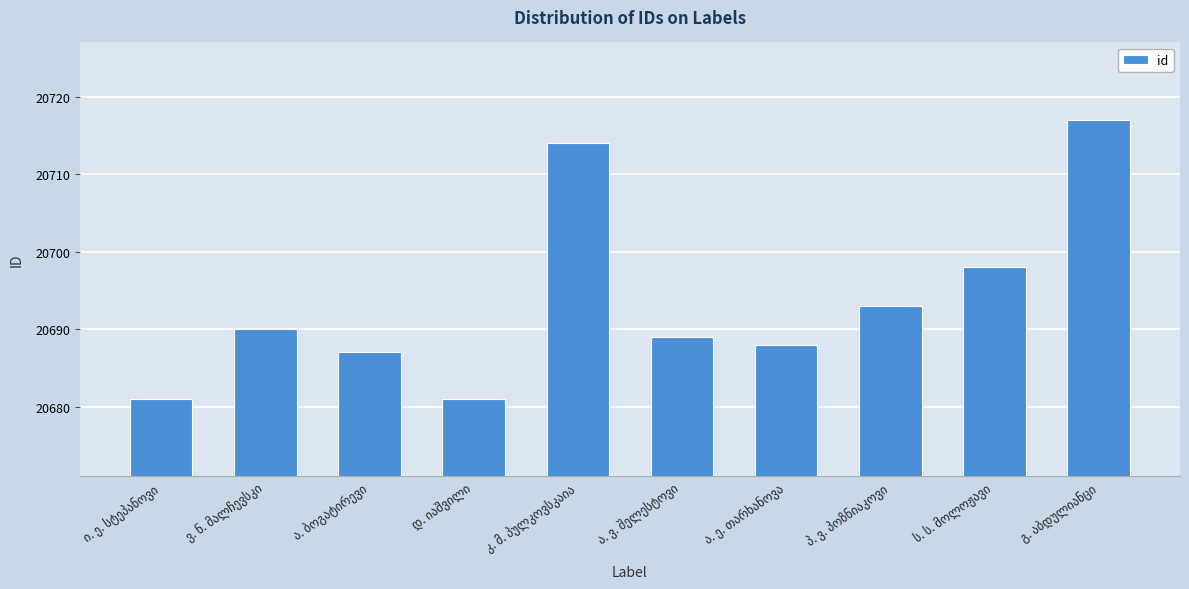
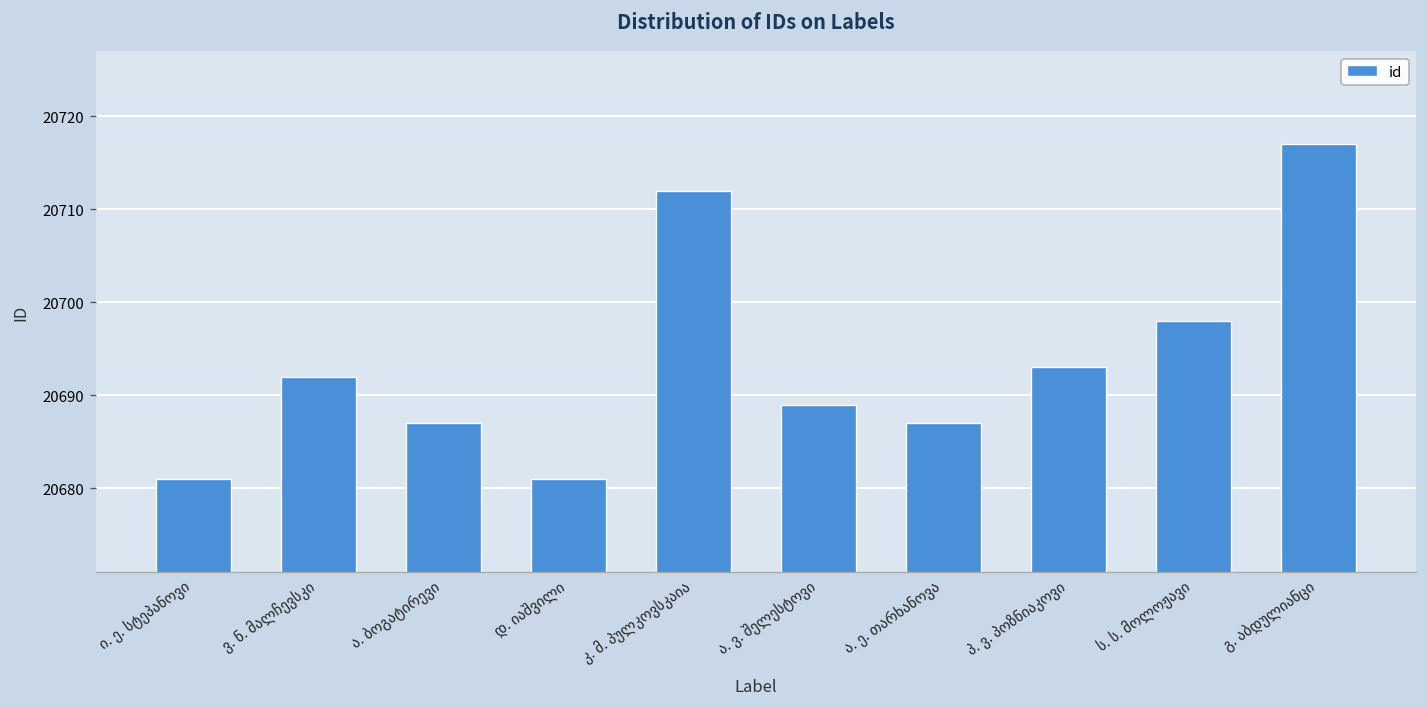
  {
    "ი. ე. სტეპანოვი": 20681,
-   "ვ. ნ. მალჩევსკი": 20690,
+   "ვ. ნ. მალჩევსკი": 20692,
    "ა. ბოგატირევი": 20687,
    "დ. იაშვილი": 20681,
-   "კ. მ. პულკოვსკაია": 20714,
+   "კ. მ. პულკოვსკაია": 20712,
    "ა. ვ. შელესტოვი": 20689,
-   "ა. ე. თარხანოვა": 20688,
+   "ა. ე. თარხანოვა": 20687,
    "პ. ვ. პოზნიაკოვი": 20693,
    "ს. ს. მოლოჟავი": 20698,
    "გ. აბდულიანცი": 20717
  }
